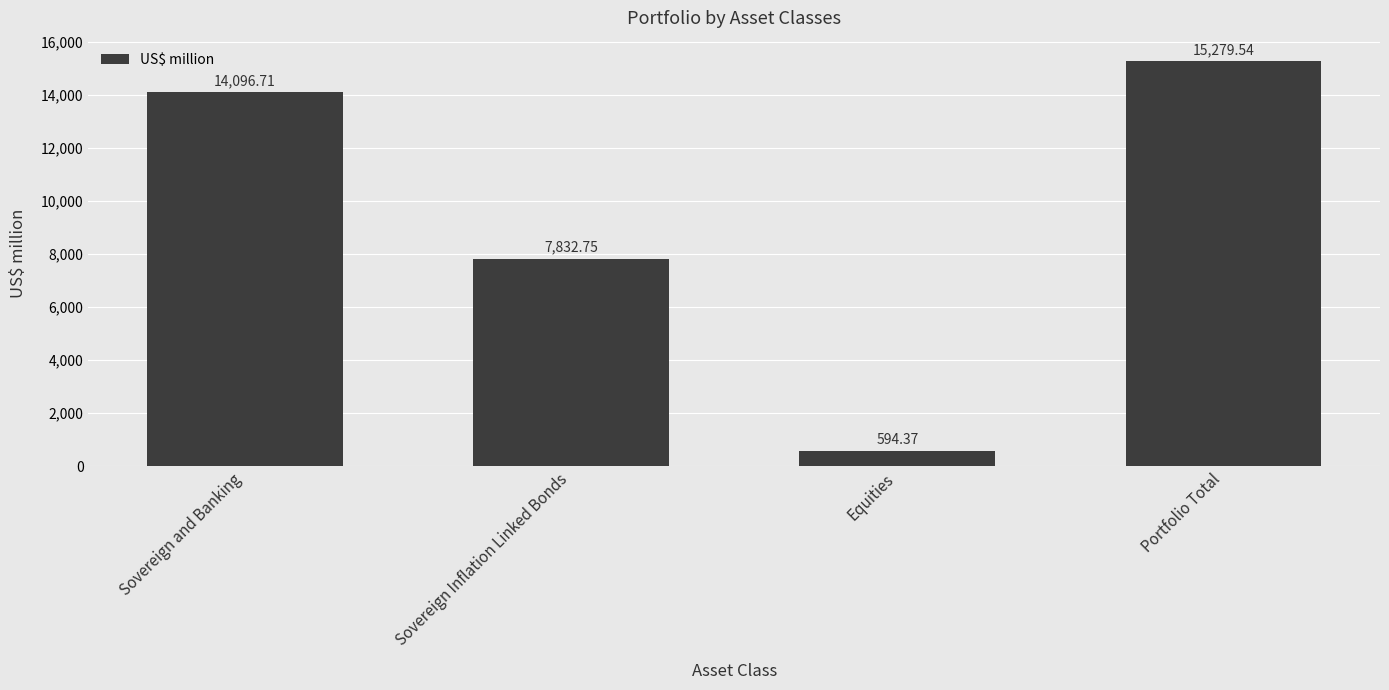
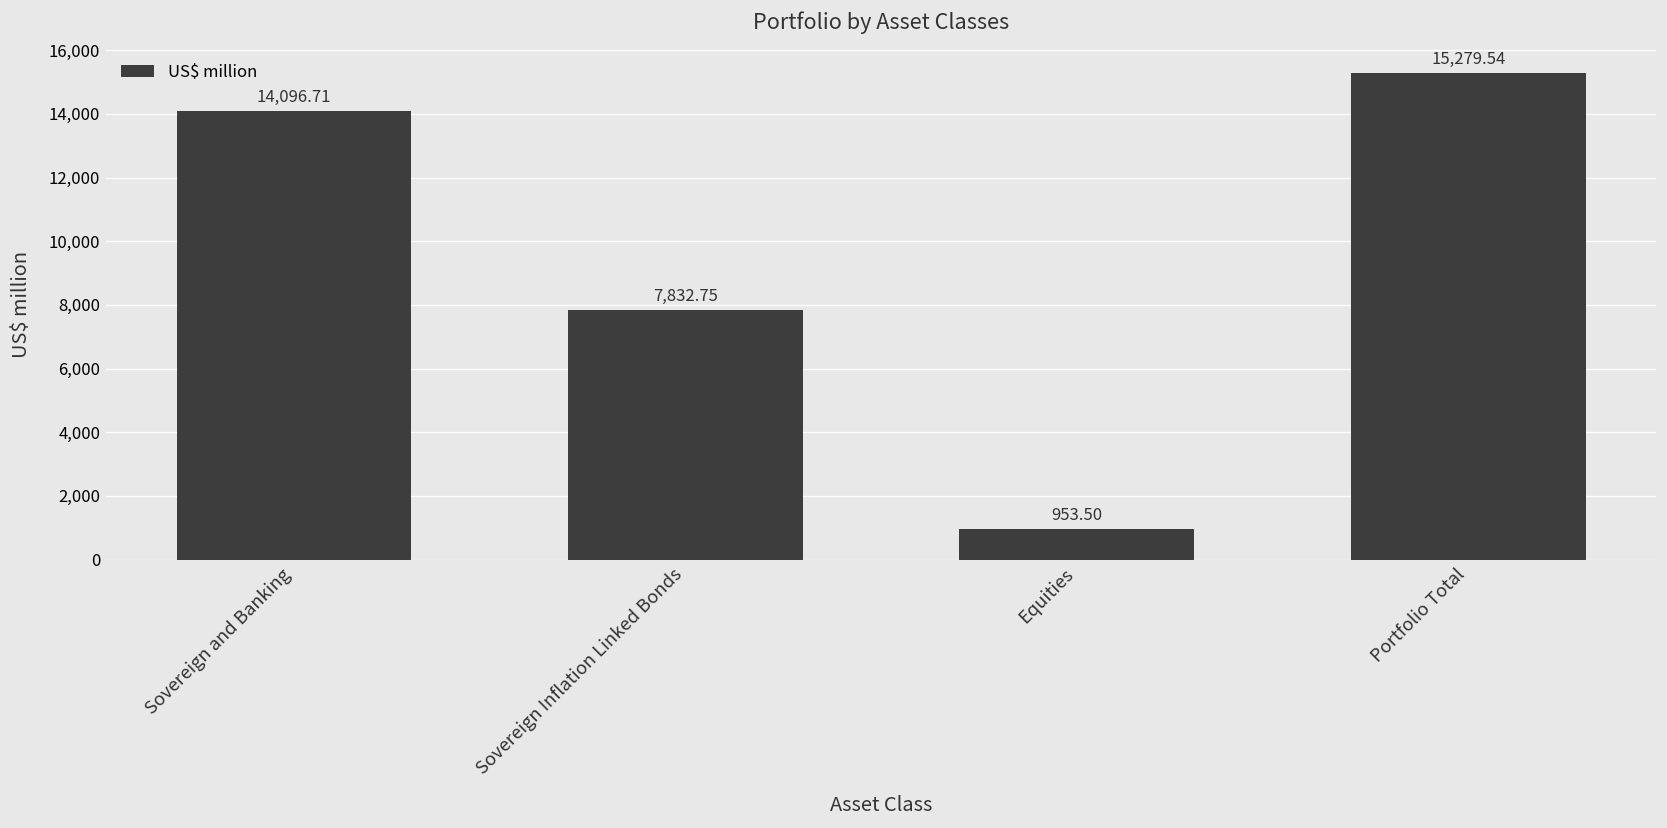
  {
    "Sovereign and Banking": "14,096.71",
    "Sovereign Inflation Linked Bonds": "7,832.75",
-   "Equities": "594.37",
+   "Equities": "953.50",
    "Portfolio Total": "15,279.54"
  }
